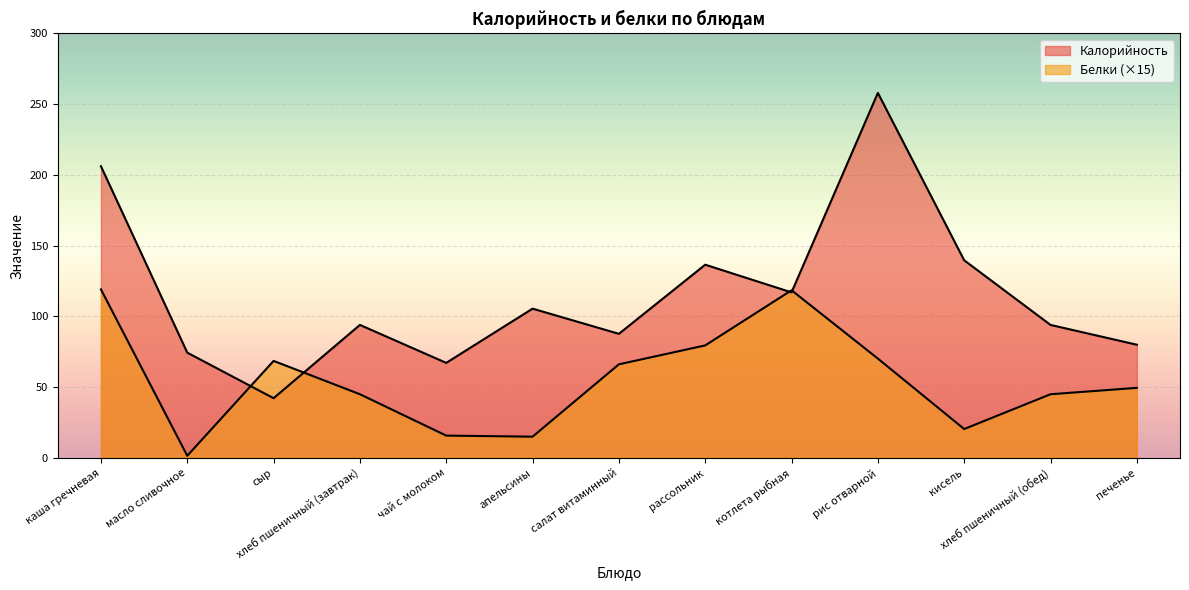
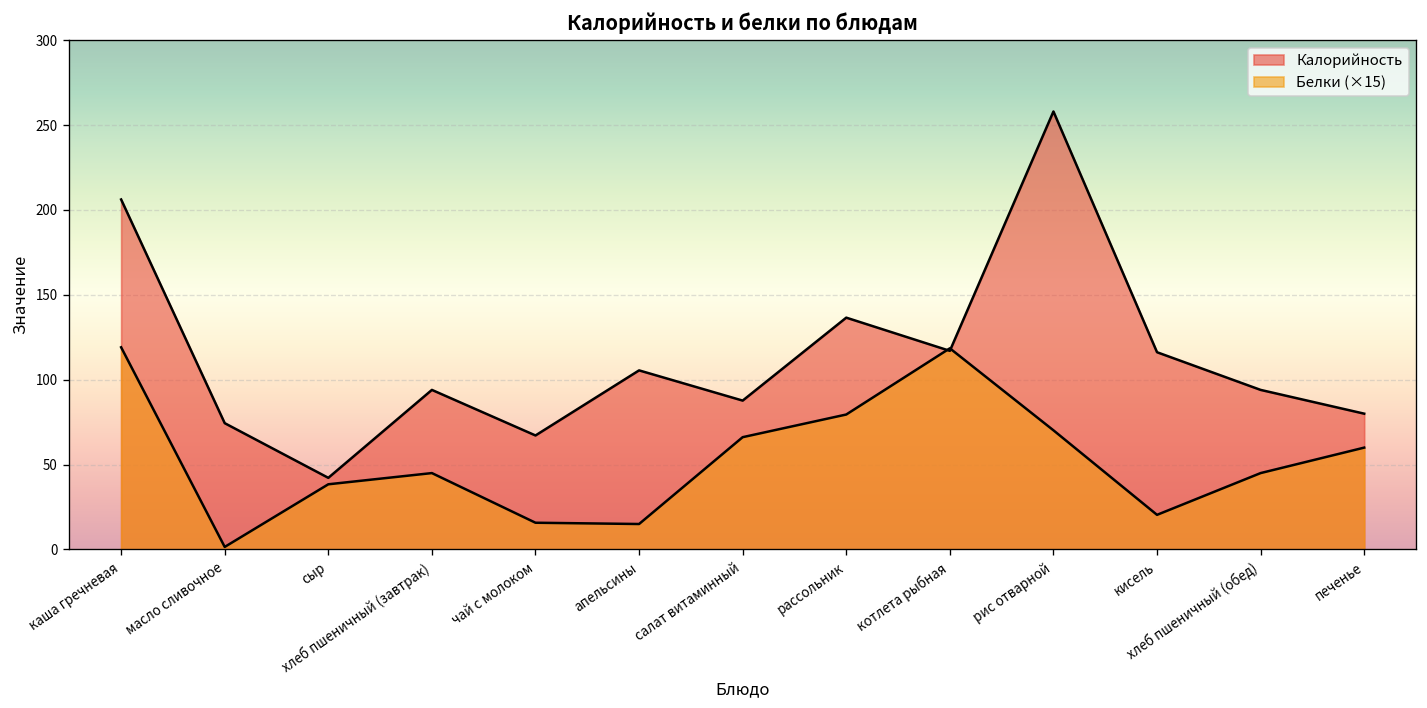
  {
    "Калорийность": {
      "каша гречневая": 206,
      "масло сливочное": 74,
      "сыр": 42,
      "хлеб пшеничный (завтрак)": 94,
      "чай с молоком": 67,
      "апельсины": 106,
      "салат витаминный": 88,
      "рассольник": 137,
      "рис отварной": 258,
-     "кисель": 140,
+     "кисель": 116,
      "хлеб пшеничный (обед)": 94,
      "печенье": 80
    },
    "Белки (×15)": {
      "каша гречневая": 119,
      "масло сливочное": 2,
-     "сыр": 69,
+     "сыр": 38,
      "хлеб пшеничный (завтрак)": 45,
      "чай с молоком": 16,
      "апельсины": 15,
      "салат витаминный": 66,
      "рассольник": 80,
      "рис отварной": 70,
      "кисель": 20,
      "хлеб пшеничный (обед)": 45,
-     "печенье": 50
+     "печенье": 60
    }
  }
